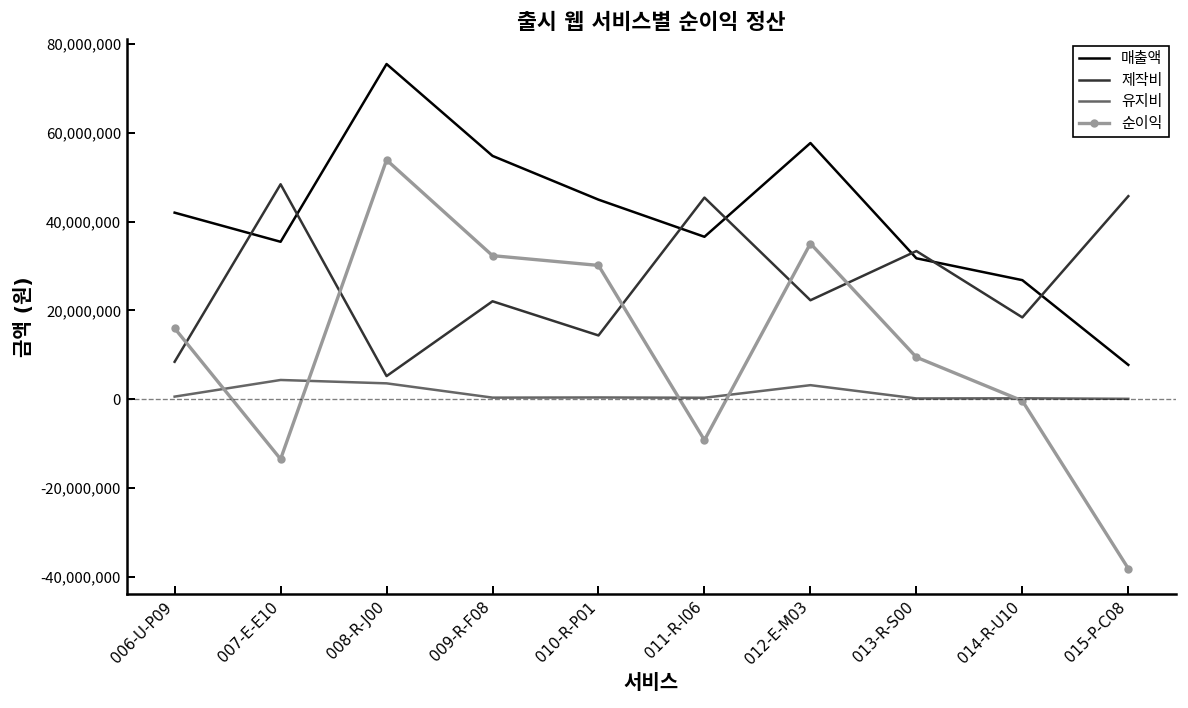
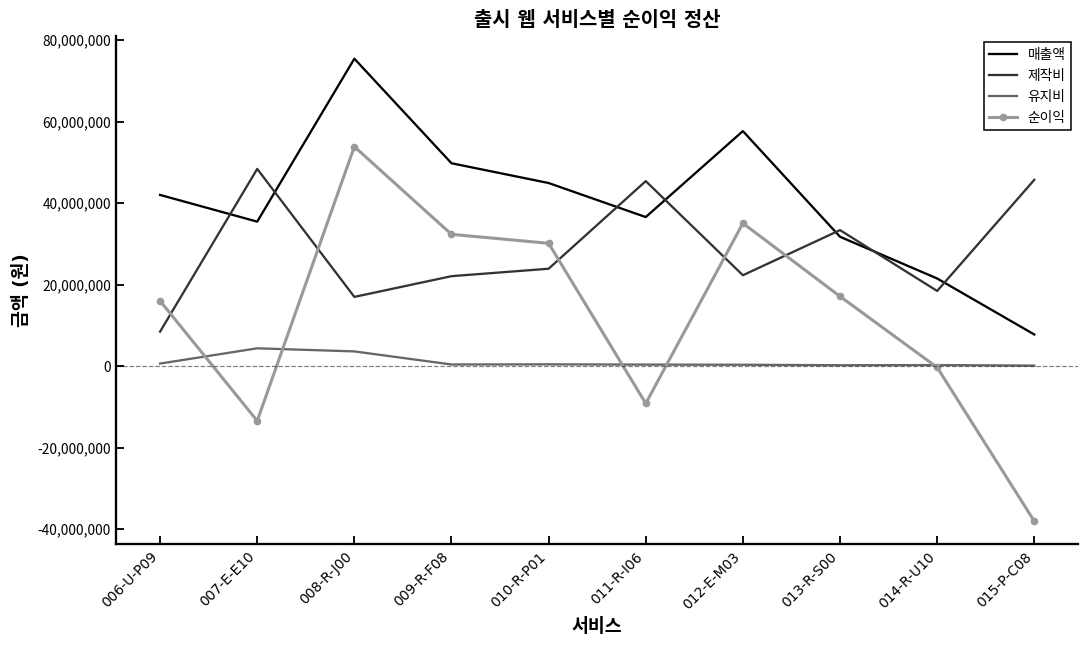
  {
    "매출액": {
      "006-U-P09": "42,000,000",
      "007-E-E10": "35,000,000",
      "008-R-J00": "75,000,000",
-     "009-R-F08": "55,000,000",
+     "009-R-F08": "50,000,000",
      "010-R-P01": "45,000,000",
      "011-R-I06": "37,000,000",
      "012-E-M03": "58,000,000",
      "013-R-S00": "32,000,000",
-     "014-R-U10": "27,000,000",
+     "014-R-U10": "22,000,000",
      "015-P-C08": "8,000,000"
    },
    "제작비": {
      "006-U-P09": "8,000,000",
      "007-E-E10": "48,000,000",
-     "008-R-J00": "5,000,000",
+     "008-R-J00": "17,000,000",
      "009-R-F08": "22,000,000",
-     "010-R-P01": "14,000,000",
+     "010-R-P01": "24,000,000",
      "011-R-I06": "45,000,000",
      "012-E-M03": "22,000,000",
      "013-R-S00": "33,000,000",
      "014-R-U10": "18,000,000",
      "015-P-C08": "46,000,000"
    },
    "유지비": {
      "006-U-P09": "1,000,000",
      "007-E-E10": "4,000,000",
      "008-R-J00": "4,000,000",
      "009-R-F08": "0",
      "010-R-P01": "0",
      "011-R-I06": "0",
-     "012-E-M03": "3,000,000",
+     "012-E-M03": "0",
      "013-R-S00": "0",
      "015-P-C08": "0"
    },
    "순이익": {
      "006-U-P09": "16,000,000",
      "007-E-E10": "-13,000,000",
      "008-R-J00": "54,000,000",
      "009-R-F08": "32,000,000",
      "010-R-P01": "30,000,000",
      "011-R-I06": "-9,000,000",
      "012-E-M03": "35,000,000",
-     "013-R-S00": "9,000,000",
+     "013-R-S00": "17,000,000",
      "015-P-C08": "-38,000,000"
    }
  }
